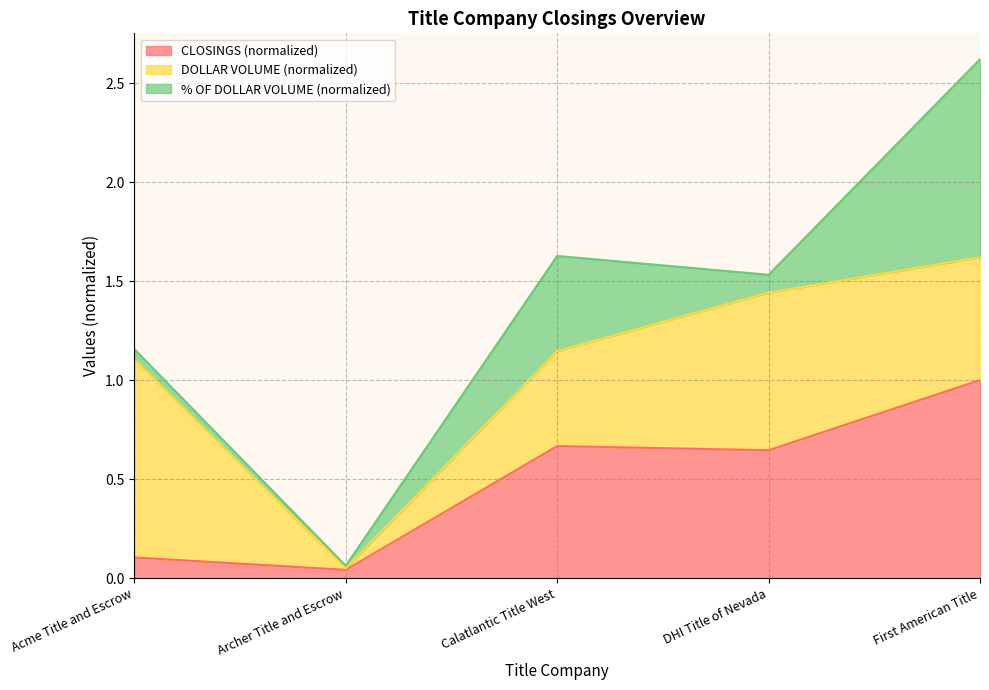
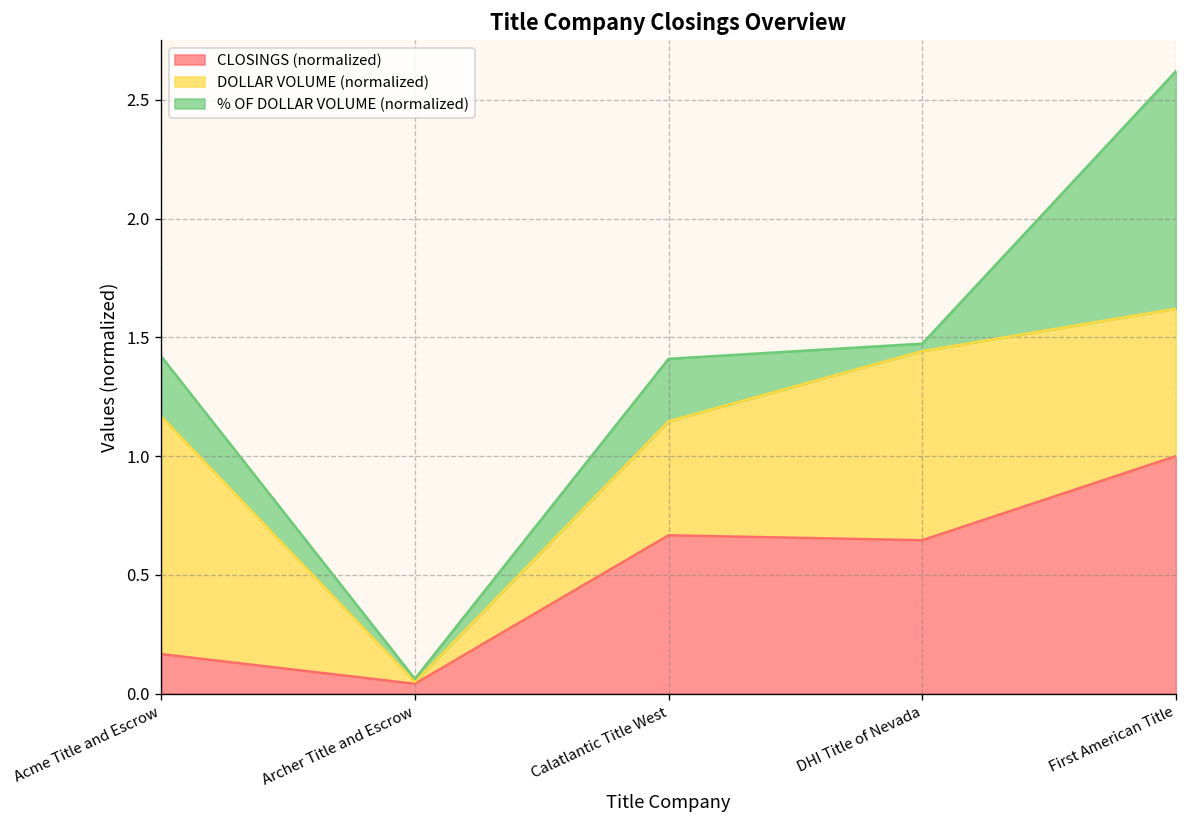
  {
    "CLOSINGS (normalized)": {
-     "Acme Title and Escrow": 0.10,
+     "Acme Title and Escrow": 0.17,
      "Calatlantic Title West": 0.67,
      "DHI Title of Nevada": 0.65,
      "First American Title": 1.00
    },
    "DOLLAR VOLUME (normalized)": {
      "Acme Title and Escrow": 1.00,
      "Calatlantic Title West": 0.48,
      "DHI Title of Nevada": 0.80,
      "First American Title": 0.62
    },
    "% OF DOLLAR VOLUME (normalized)": {
-     "Acme Title and Escrow": 0.05,
+     "Acme Title and Escrow": 0.25,
      "Archer Title and Escrow": 0.01,
-     "Calatlantic Title West": 0.48,
-     "DHI Title of Nevada": 0.09,
+     "Calatlantic Title West": 0.26,
+     "DHI Title of Nevada": 0.03,
      "First American Title": 1.00
    }
  }
